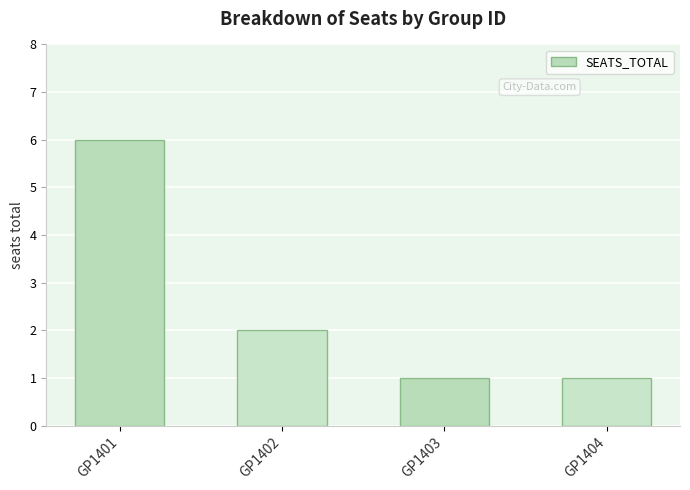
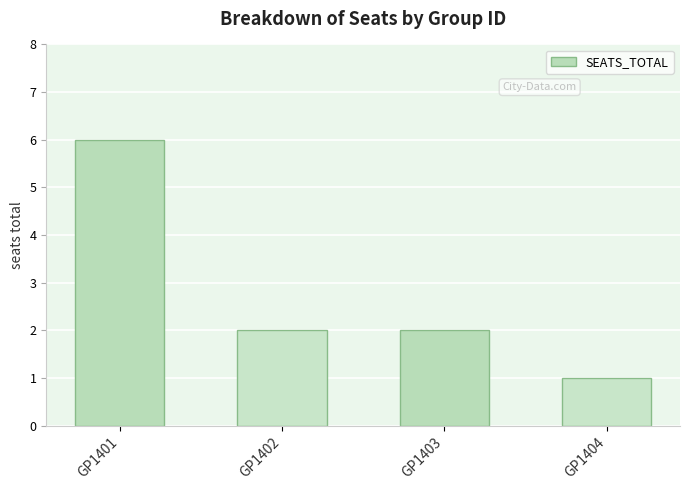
  {
    "GP1401": 6,
    "GP1402": 2,
-   "GP1403": 1,
+   "GP1403": 2,
    "GP1404": 1
  }
